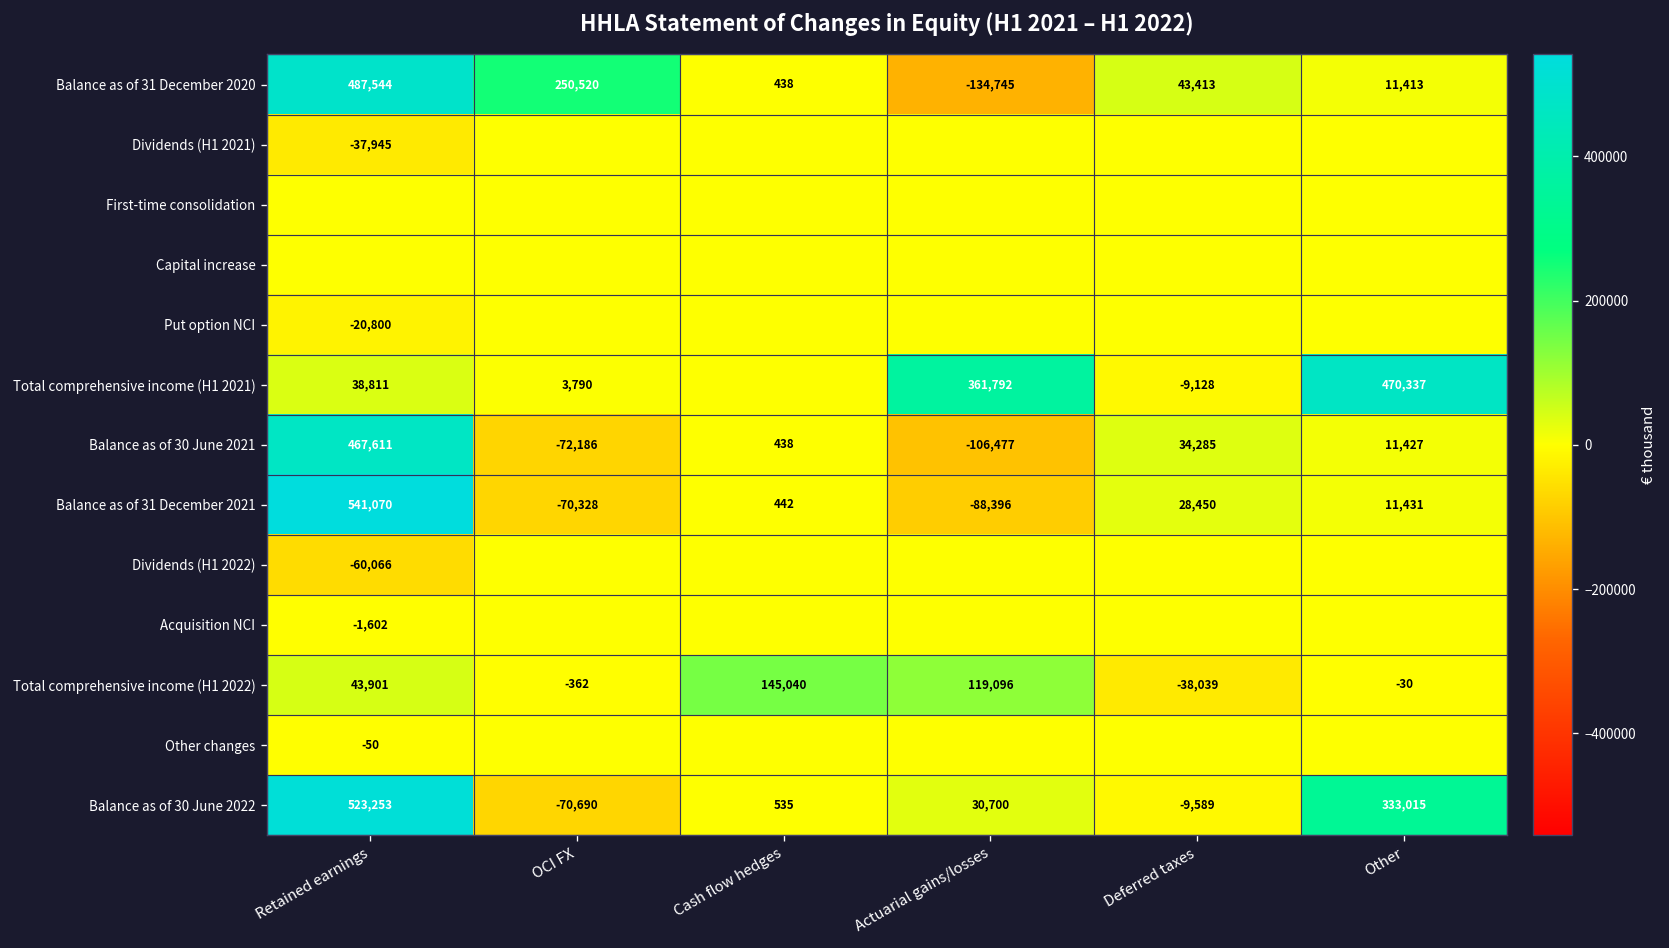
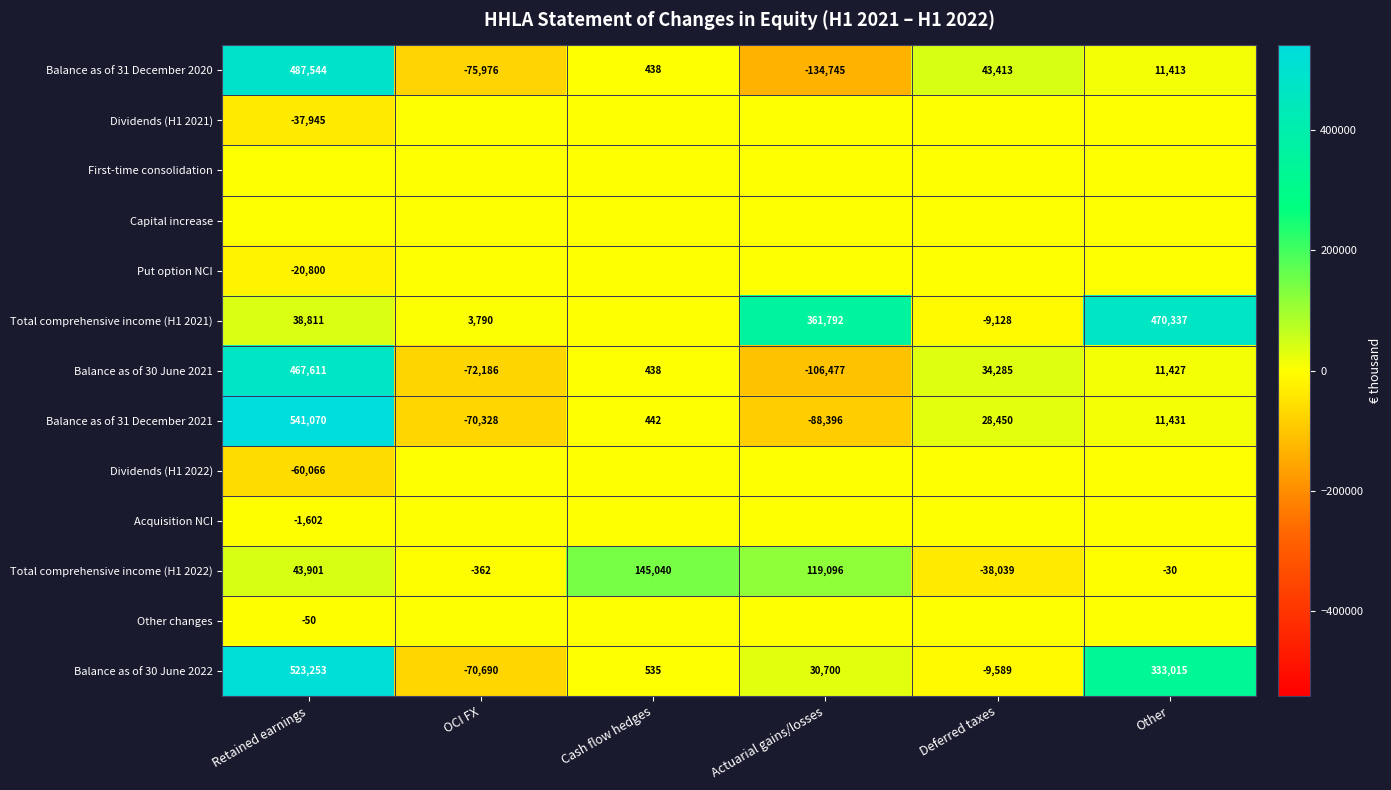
  {
    "Balance as of 31 December 2020": {
      "Retained earnings": "487,544",
-     "OCI FX": "250,520",
+     "OCI FX": "-75,976",
      "Cash flow hedges": "438",
      "Actuarial gains/losses": "-134,745",
      "Deferred taxes": "43,413",
      "Other": "11,413"
    },
    "Dividends (H1 2021)": {
      "Retained earnings": "-37,945"
    },
    "Put option NCI": {
      "Retained earnings": "-20,800"
    },
    "Total comprehensive income (H1 2021)": {
      "Retained earnings": "38,811",
      "OCI FX": "3,790",
      "Actuarial gains/losses": "361,792",
      "Deferred taxes": "-9,128",
      "Other": "470,337"
    },
    "Balance as of 30 June 2021": {
      "Retained earnings": "467,611",
      "OCI FX": "-72,186",
      "Cash flow hedges": "438",
      "Actuarial gains/losses": "-106,477",
      "Deferred taxes": "34,285",
      "Other": "11,427"
    },
    "Balance as of 31 December 2021": {
      "Retained earnings": "541,070",
      "OCI FX": "-70,328",
      "Cash flow hedges": "442",
      "Actuarial gains/losses": "-88,396",
      "Deferred taxes": "28,450",
      "Other": "11,431"
    },
    "Dividends (H1 2022)": {
      "Retained earnings": "-60,066"
    },
    "Acquisition NCI": {
      "Retained earnings": "-1,602"
    },
    "Total comprehensive income (H1 2022)": {
      "Retained earnings": "43,901",
      "OCI FX": "-362",
      "Cash flow hedges": "145,040",
      "Actuarial gains/losses": "119,096",
      "Deferred taxes": "-38,039",
      "Other": "-30"
    },
    "Other changes": {
      "Retained earnings": "-50"
    },
    "Balance as of 30 June 2022": {
      "Retained earnings": "523,253",
      "OCI FX": "-70,690",
      "Cash flow hedges": "535",
      "Actuarial gains/losses": "30,700",
      "Deferred taxes": "-9,589",
      "Other": "333,015"
    }
  }
